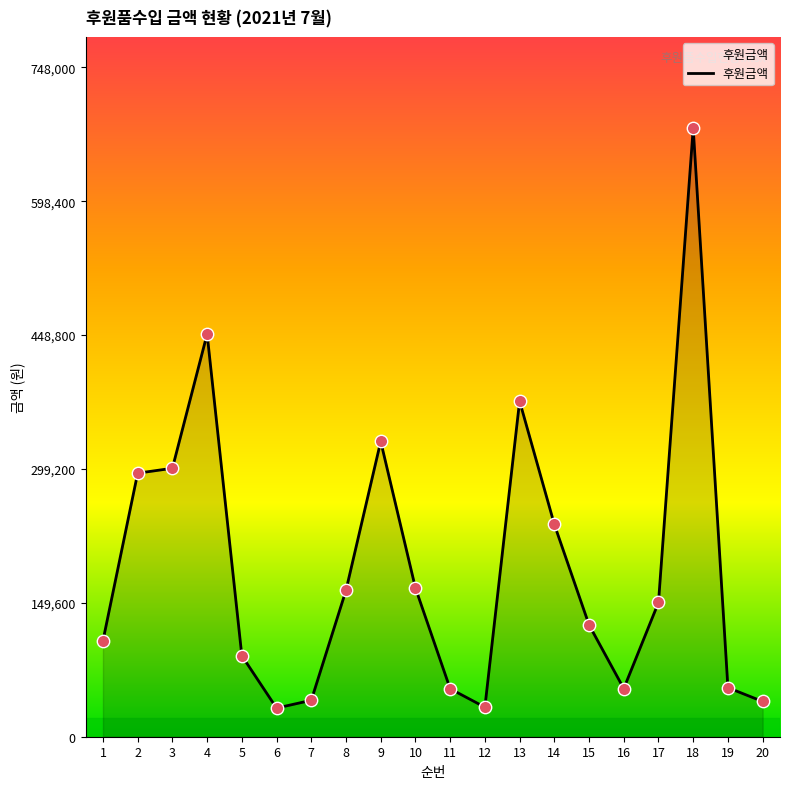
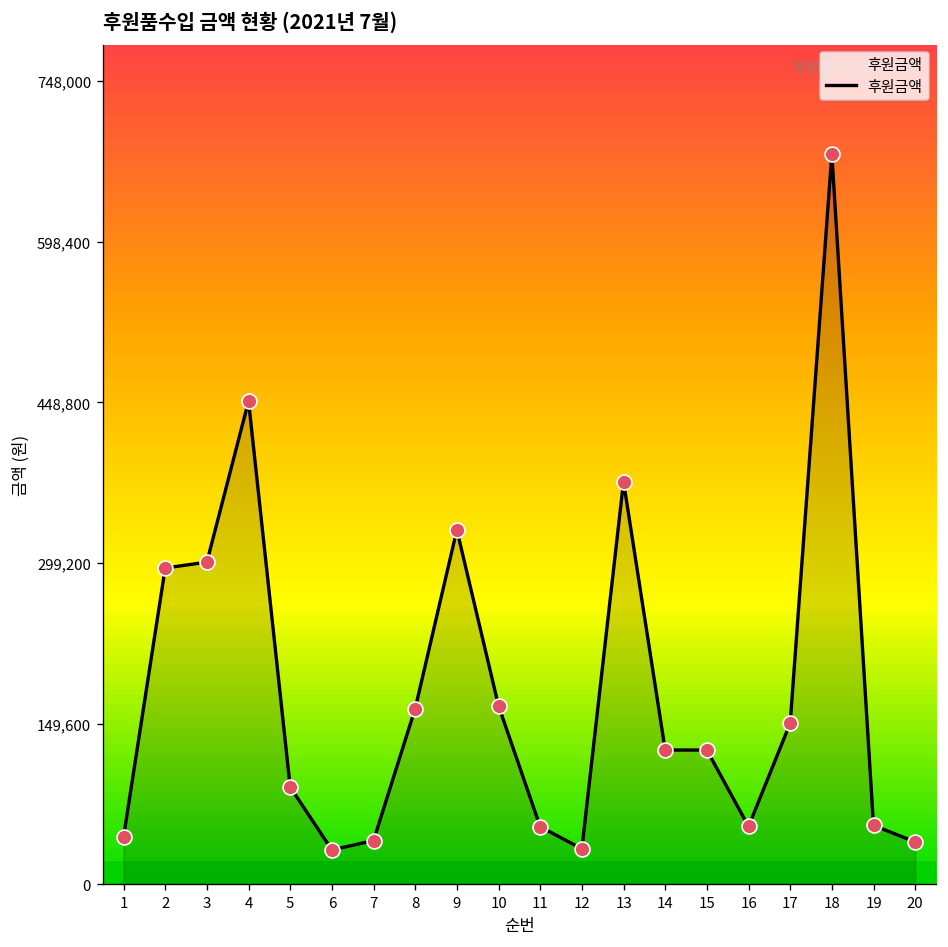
  {
-   "1": "110,000",
+   "1": "40,000",
    "2": "290,000",
    "3": "300,000",
    "4": "450,000",
    "5": "90,000",
    "6": "30,000",
    "7": "40,000",
    "8": "160,000",
    "9": "330,000",
    "10": "170,000",
    "11": "50,000",
    "12": "30,000",
    "13": "380,000",
-   "14": "240,000",
+   "14": "130,000",
    "15": "130,000",
    "16": "50,000",
    "17": "150,000",
    "18": "680,000",
    "19": "50,000",
    "20": "40,000"
  }
